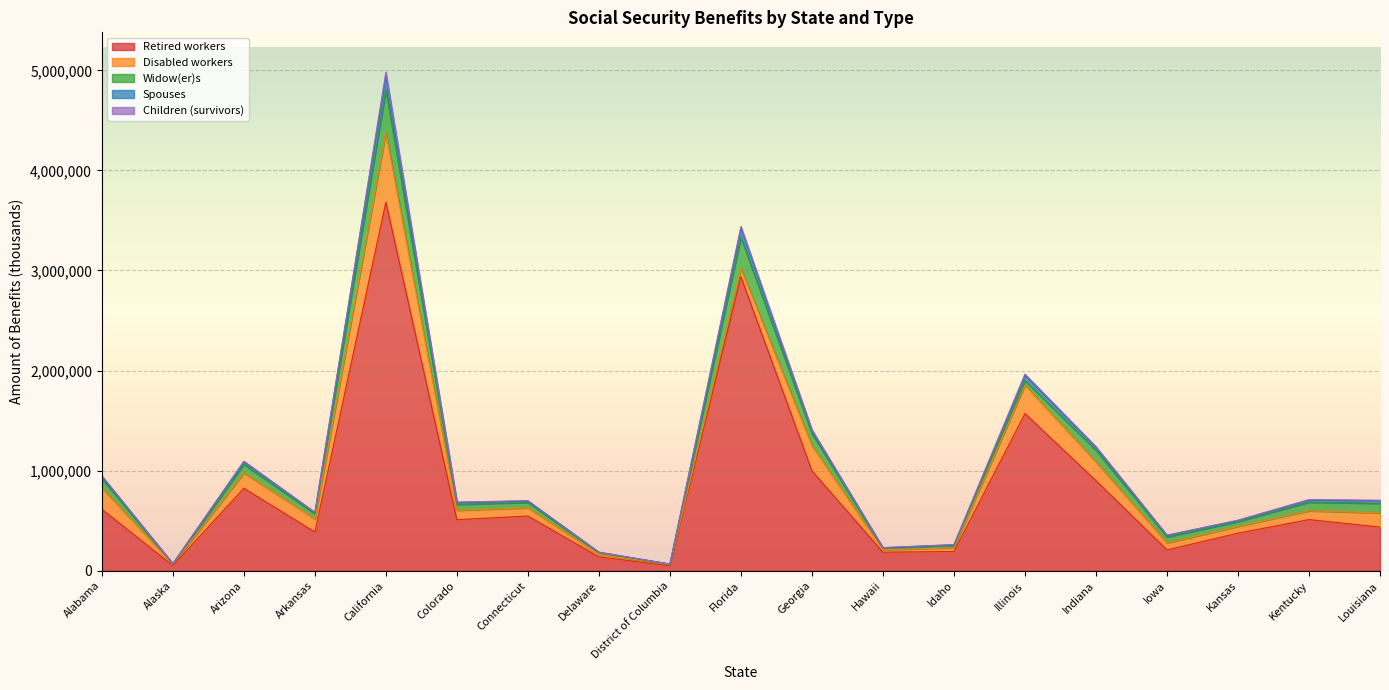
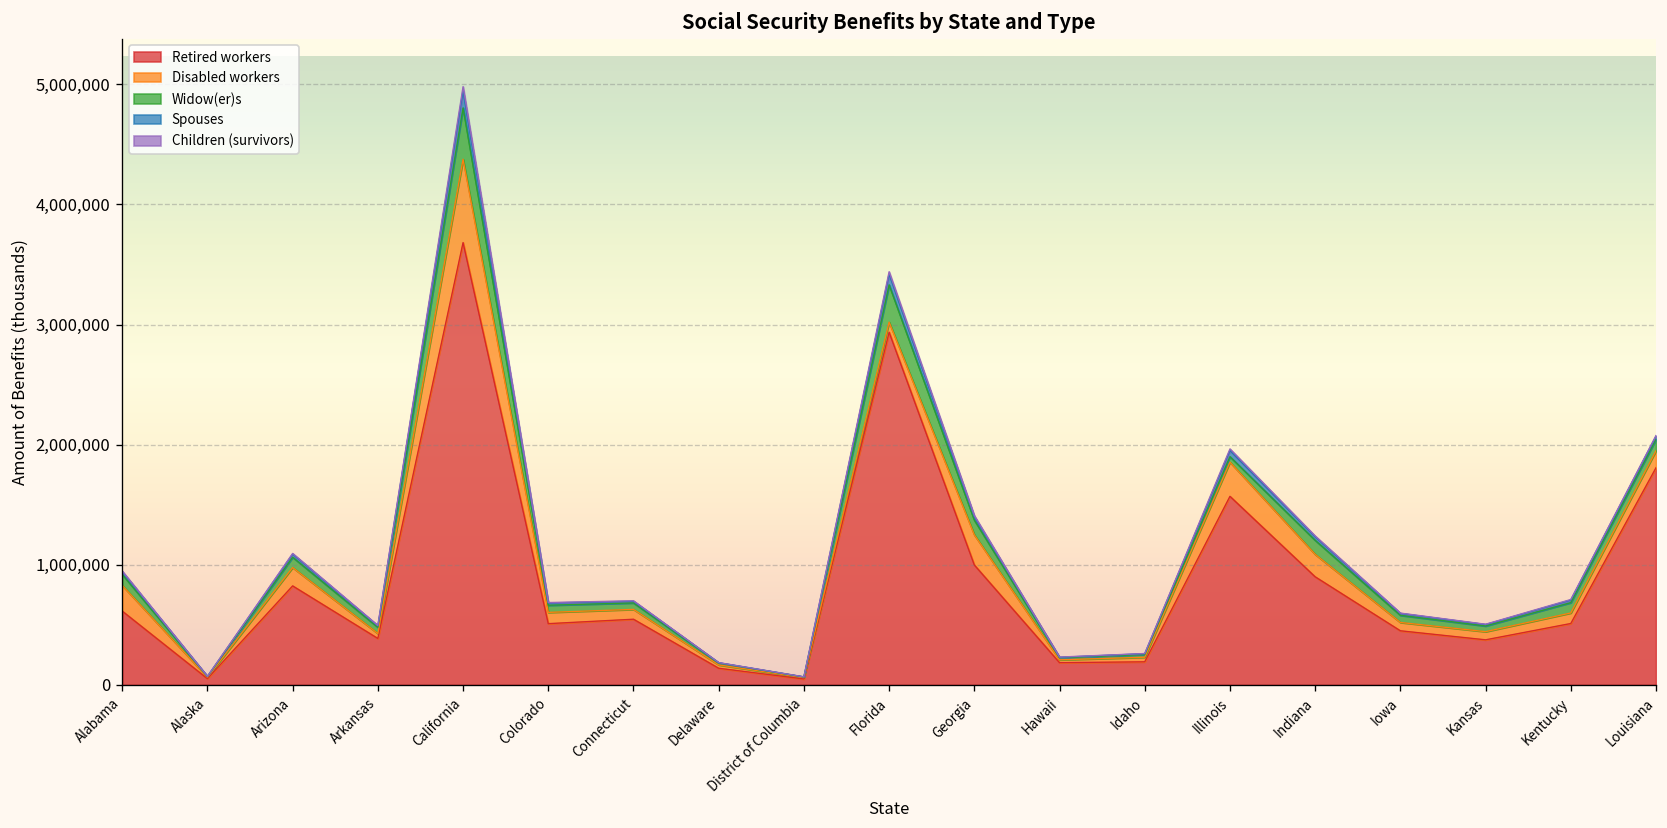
  {
    "Retired workers": {
      "Alabama": "610,000",
      "Arizona": "820,000",
      "Arkansas": "390,000",
      "California": "3,680,000",
      "Colorado": "510,000",
      "Connecticut": "550,000",
      "Delaware": "140,000",
      "Florida": "2,940,000",
      "Georgia": "1,000,000",
      "Idaho": "190,000",
      "Illinois": "1,570,000",
      "Indiana": "900,000",
-     "Iowa": "210,000",
+     "Iowa": "450,000",
      "Kansas": "380,000",
      "Kentucky": "510,000",
-     "Louisiana": "440,000"
+     "Louisiana": "1,810,000"
    },
    "Disabled workers": {
      "Alabama": "210,000",
      "Arizona": "150,000",
-     "Arkansas": "130,000",
+     "Arkansas": "40,000",
      "California": "690,000",
      "Colorado": "90,000",
      "Connecticut": "80,000",
      "Florida": "80,000",
      "Georgia": "250,000",
      "Illinois": "280,000",
      "Indiana": "190,000",
      "Iowa": "70,000",
      "Kansas": "70,000",
      "Kentucky": "90,000",
      "Louisiana": "140,000"
    },
    "Widow(er)s": {
      "Arizona": "90,000",
      "California": "430,000",
      "Florida": "310,000",
      "Georgia": "120,000",
      "Illinois": "50,000",
      "Indiana": "120,000",
      "Louisiana": "90,000"
    },
    "Spouses": {
      "California": "140,000"
    },
    "Children (survivors)": {
      "California": "40,000"
    }
  }
